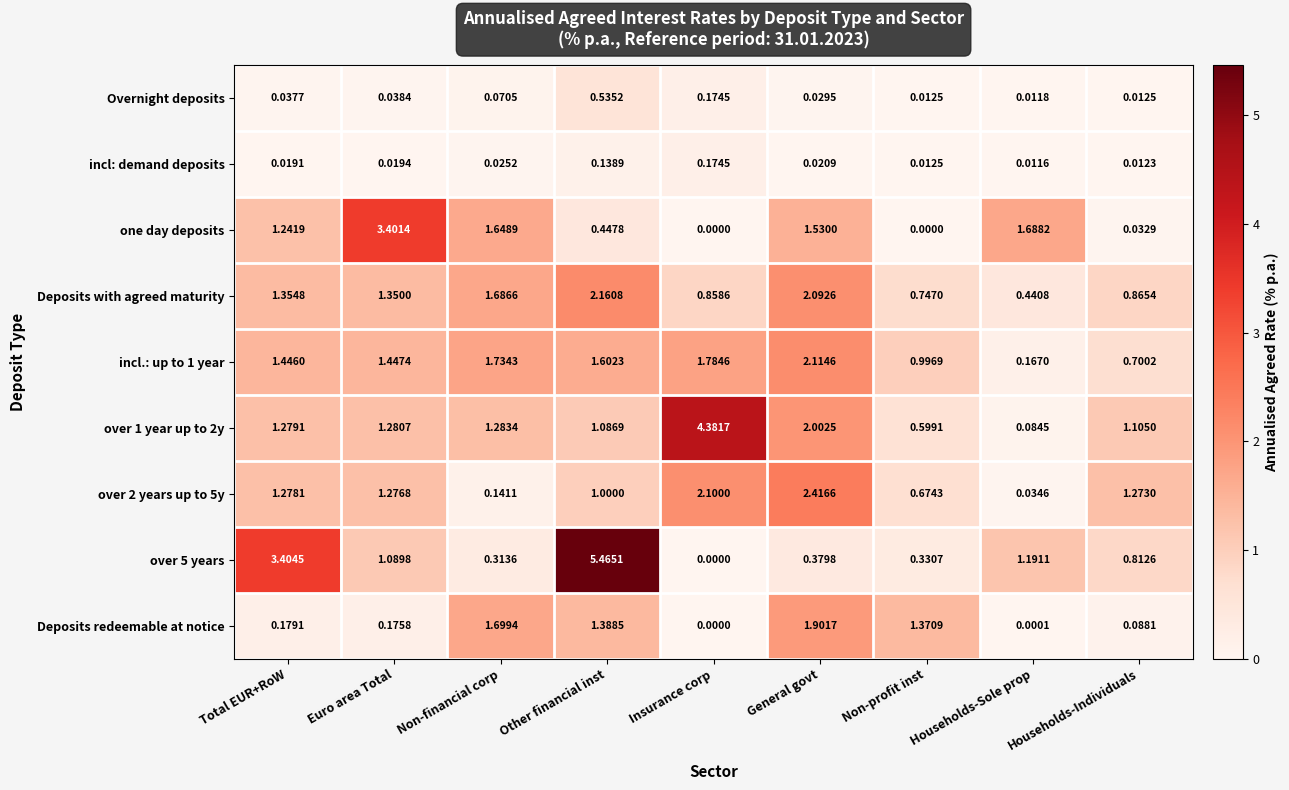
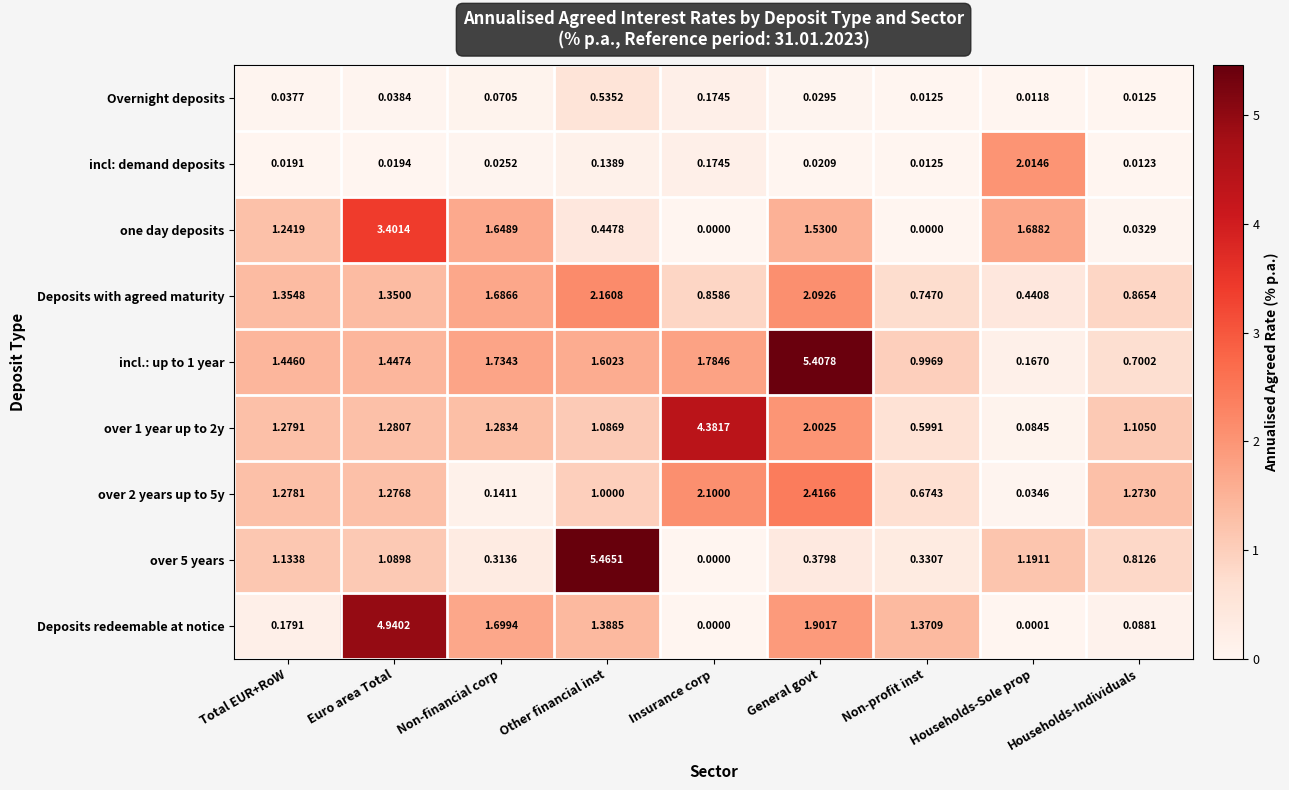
  {
    "Overnight deposits": {
      "Total EUR+RoW": 0.0377,
      "Euro area Total": 0.0384,
      "Non-financial corp": 0.0705,
      "Other financial inst": 0.5352,
      "Insurance corp": 0.1745,
      "General govt": 0.0295,
      "Non-profit inst": 0.0125,
      "Households-Sole prop": 0.0118,
      "Households-Individuals": 0.0125
    },
    "incl: demand deposits": {
      "Total EUR+RoW": 0.0191,
      "Euro area Total": 0.0194,
      "Non-financial corp": 0.0252,
      "Other financial inst": 0.1389,
      "Insurance corp": 0.1745,
      "General govt": 0.0209,
      "Non-profit inst": 0.0125,
-     "Households-Sole prop": 0.0116,
+     "Households-Sole prop": 2.0146,
      "Households-Individuals": 0.0123
    },
    "one day deposits": {
      "Total EUR+RoW": 1.2419,
      "Euro area Total": 3.4014,
      "Non-financial corp": 1.6489,
      "Other financial inst": 0.4478,
      "Insurance corp": 0.0000,
      "General govt": 1.5300,
      "Non-profit inst": 0.0000,
      "Households-Sole prop": 1.6882,
      "Households-Individuals": 0.0329
    },
    "Deposits with agreed maturity": {
      "Total EUR+RoW": 1.3548,
      "Euro area Total": 1.3500,
      "Non-financial corp": 1.6866,
      "Other financial inst": 2.1608,
      "Insurance corp": 0.8586,
      "General govt": 2.0926,
      "Non-profit inst": 0.7470,
      "Households-Sole prop": 0.4408,
      "Households-Individuals": 0.8654
    },
    "incl.: up to 1 year": {
      "Total EUR+RoW": 1.4460,
      "Euro area Total": 1.4474,
      "Non-financial corp": 1.7343,
      "Other financial inst": 1.6023,
      "Insurance corp": 1.7846,
-     "General govt": 2.1146,
+     "General govt": 5.4078,
      "Non-profit inst": 0.9969,
      "Households-Sole prop": 0.1670,
      "Households-Individuals": 0.7002
    },
    "over 1 year up to 2y": {
      "Total EUR+RoW": 1.2791,
      "Euro area Total": 1.2807,
      "Non-financial corp": 1.2834,
      "Other financial inst": 1.0869,
      "Insurance corp": 4.3817,
      "General govt": 2.0025,
      "Non-profit inst": 0.5991,
      "Households-Sole prop": 0.0845,
      "Households-Individuals": 1.1050
    },
    "over 2 years up to 5y": {
      "Total EUR+RoW": 1.2781,
      "Euro area Total": 1.2768,
      "Non-financial corp": 0.1411,
      "Other financial inst": 1.0000,
      "Insurance corp": 2.1000,
      "General govt": 2.4166,
      "Non-profit inst": 0.6743,
      "Households-Sole prop": 0.0346,
      "Households-Individuals": 1.2730
    },
    "over 5 years": {
-     "Total EUR+RoW": 3.4045,
+     "Total EUR+RoW": 1.1338,
      "Euro area Total": 1.0898,
      "Non-financial corp": 0.3136,
      "Other financial inst": 5.4651,
      "Insurance corp": 0.0000,
      "General govt": 0.3798,
      "Non-profit inst": 0.3307,
      "Households-Sole prop": 1.1911,
      "Households-Individuals": 0.8126
    },
    "Deposits redeemable at notice": {
      "Total EUR+RoW": 0.1791,
-     "Euro area Total": 0.1758,
+     "Euro area Total": 4.9402,
      "Non-financial corp": 1.6994,
      "Other financial inst": 1.3885,
      "Insurance corp": 0.0000,
      "General govt": 1.9017,
      "Non-profit inst": 1.3709,
      "Households-Sole prop": 0.0001,
      "Households-Individuals": 0.0881
    }
  }
